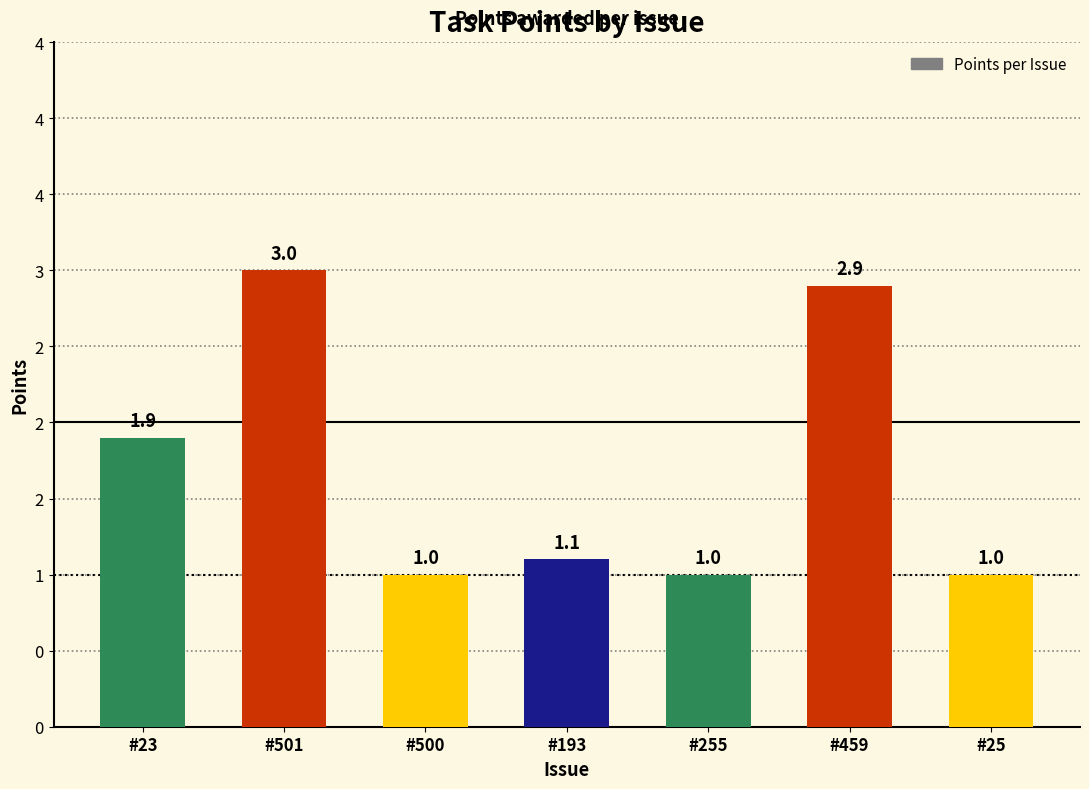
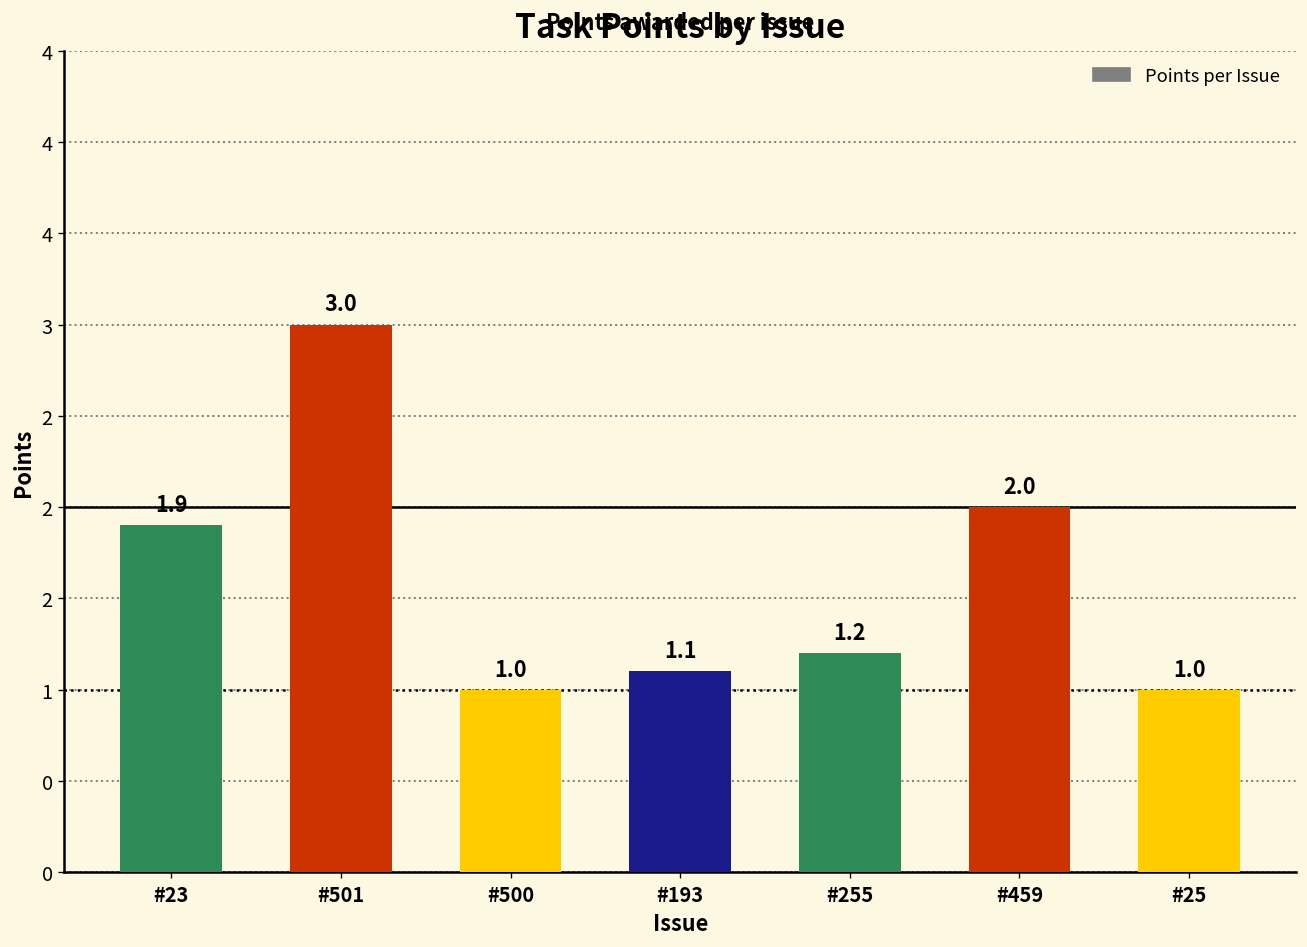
  {
    "#23": 1.9,
    "#501": 3.0,
    "#500": 1.0,
    "#193": 1.1,
-   "#255": 1.0,
-   "#459": 2.9,
+   "#255": 1.2,
+   "#459": 2.0,
    "#25": 1.0
  }
